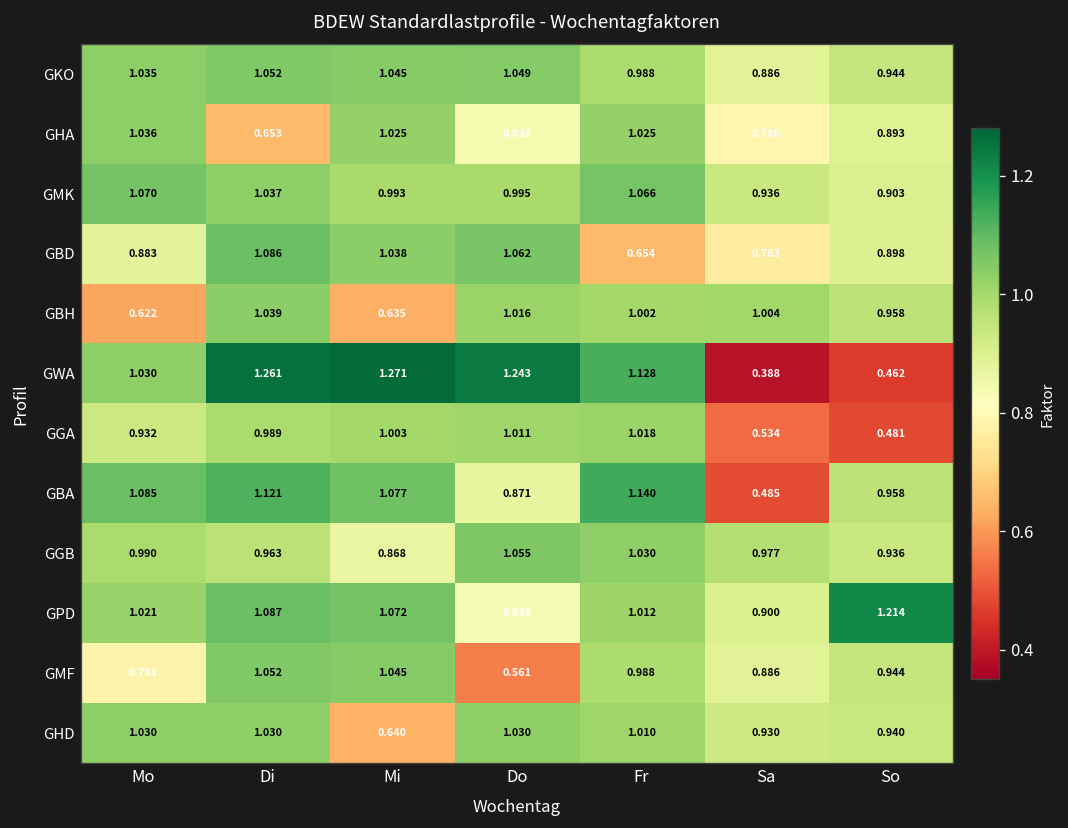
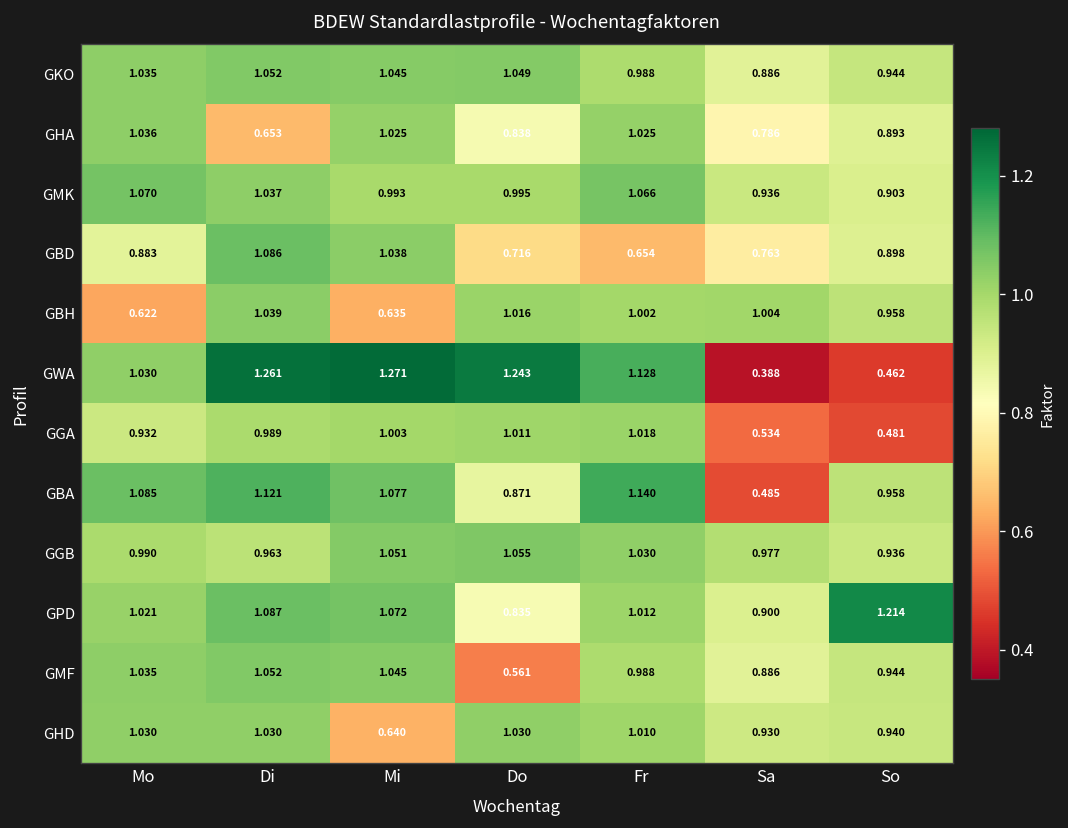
  {
    "GKO": {
      "Mo": 1.035,
      "Di": 1.052,
      "Mi": 1.045,
      "Do": 1.049,
      "Fr": 0.988,
      "Sa": 0.886,
      "So": 0.944
    },
    "GHA": {
      "Mo": 1.036,
      "Di": 0.653,
      "Mi": 1.025,
      "Do": 0.838,
      "Fr": 1.025,
      "Sa": 0.786,
      "So": 0.893
    },
    "GMK": {
      "Mo": 1.070,
      "Di": 1.037,
      "Mi": 0.993,
      "Do": 0.995,
      "Fr": 1.066,
      "Sa": 0.936,
      "So": 0.903
    },
    "GBD": {
      "Mo": 0.883,
      "Di": 1.086,
      "Mi": 1.038,
-     "Do": 1.062,
+     "Do": 0.716,
      "Fr": 0.654,
      "Sa": 0.763,
      "So": 0.898
    },
    "GBH": {
      "Mo": 0.622,
      "Di": 1.039,
      "Mi": 0.635,
      "Do": 1.016,
      "Fr": 1.002,
      "Sa": 1.004,
      "So": 0.958
    },
    "GWA": {
      "Mo": 1.030,
      "Di": 1.261,
      "Mi": 1.271,
      "Do": 1.243,
      "Fr": 1.128,
      "Sa": 0.388,
      "So": 0.462
    },
    "GGA": {
      "Mo": 0.932,
      "Di": 0.989,
      "Mi": 1.003,
      "Do": 1.011,
      "Fr": 1.018,
      "Sa": 0.534,
      "So": 0.481
    },
    "GBA": {
      "Mo": 1.085,
      "Di": 1.121,
      "Mi": 1.077,
      "Do": 0.871,
      "Fr": 1.140,
      "Sa": 0.485,
      "So": 0.958
    },
    "GGB": {
      "Mo": 0.990,
      "Di": 0.963,
-     "Mi": 0.868,
+     "Mi": 1.051,
      "Do": 1.055,
      "Fr": 1.030,
      "Sa": 0.977,
      "So": 0.936
    },
    "GPD": {
      "Mo": 1.021,
      "Di": 1.087,
      "Mi": 1.072,
      "Do": 0.835,
      "Fr": 1.012,
      "Sa": 0.900,
      "So": 1.214
    },
    "GMF": {
-     "Mo": 0.781,
+     "Mo": 1.035,
      "Di": 1.052,
      "Mi": 1.045,
      "Do": 0.561,
      "Fr": 0.988,
      "Sa": 0.886,
      "So": 0.944
    },
    "GHD": {
      "Mo": 1.030,
      "Di": 1.030,
      "Mi": 0.640,
      "Do": 1.030,
      "Fr": 1.010,
      "Sa": 0.930,
      "So": 0.940
    }
  }
